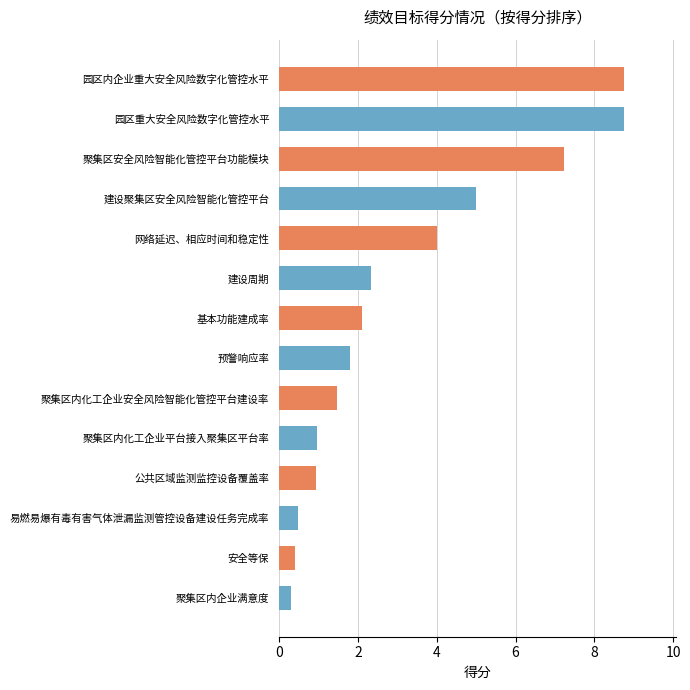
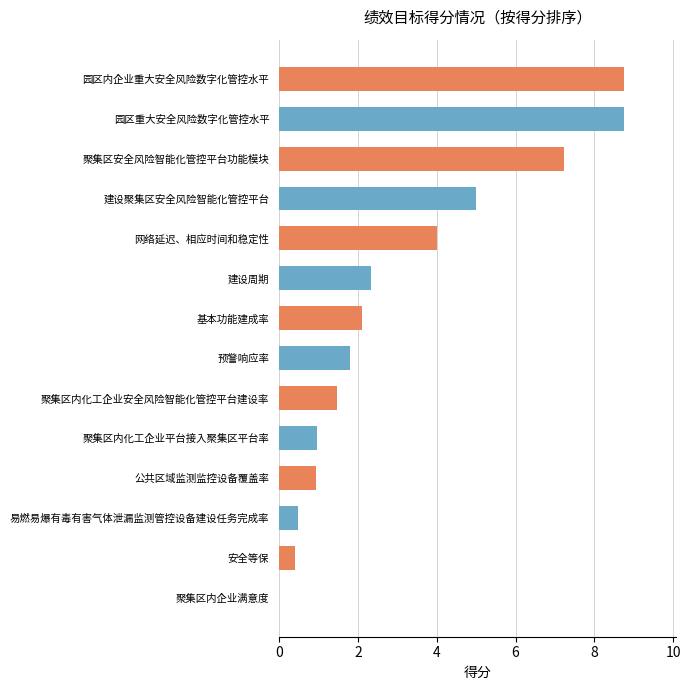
  {
    "园区内企业重大安全风险数字化管控水平": 8.8,
    "园区重大安全风险数字化管控水平": 8.8,
    "聚集区安全风险智能化管控平台功能模块": 7.2,
    "建设聚集区安全风险智能化管控平台": 5.0,
    "网络延迟、相应时间和稳定性": 4.0,
    "建设周期": 2.3,
    "基本功能建成率": 2.1,
    "预警响应率": 1.8,
    "聚集区内化工企业安全风险智能化管控平台建设率": 1.5,
    "聚集区内化工企业平台接入聚集区平台率": 1.0,
    "公共区域监测监控设备覆盖率": 0.9,
    "易燃易爆有毒有害气体泄漏监测管控设备建设任务完成率": 0.5,
    "安全等保": 0.4,
-   "聚集区内企业满意度": 0.3
+   "聚集区内企业满意度": 0.0
  }
